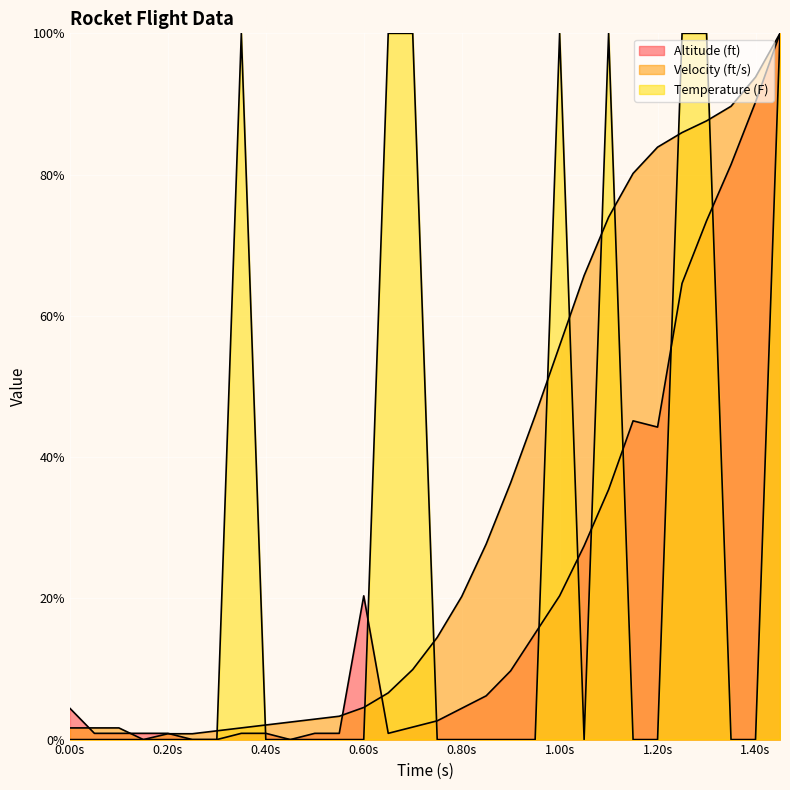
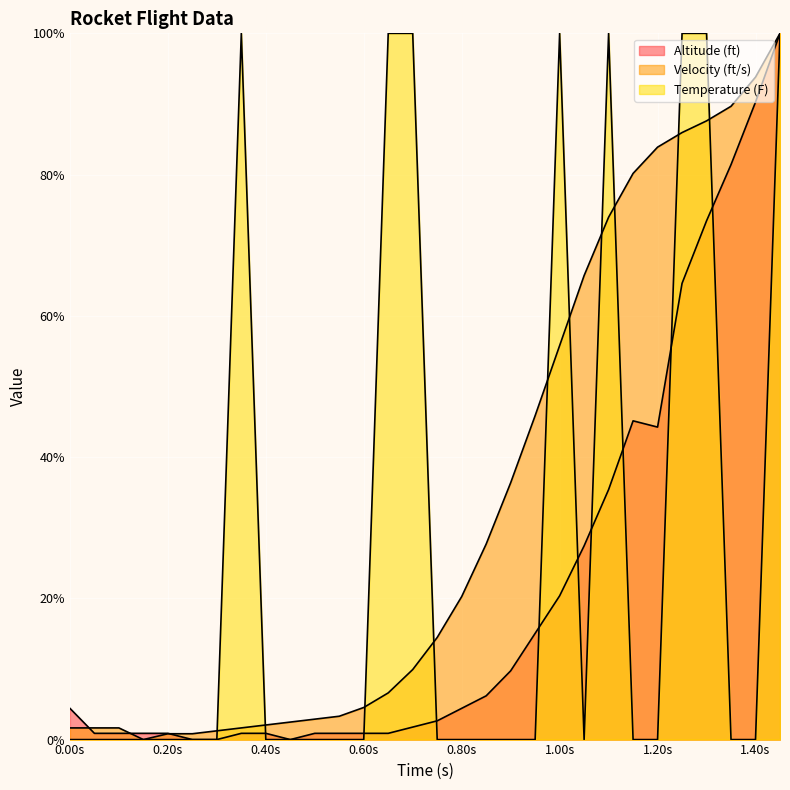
  {
    "Altitude (ft)": {
      "0.00s": "4%",
      "0.40s": "1%",
-     "0.60s": "20%",
+     "0.60s": "1%",
      "0.80s": "4%",
      "1.00s": "20%",
      "1.20s": "44%",
      "1.40s": "90%"
    }
  }
